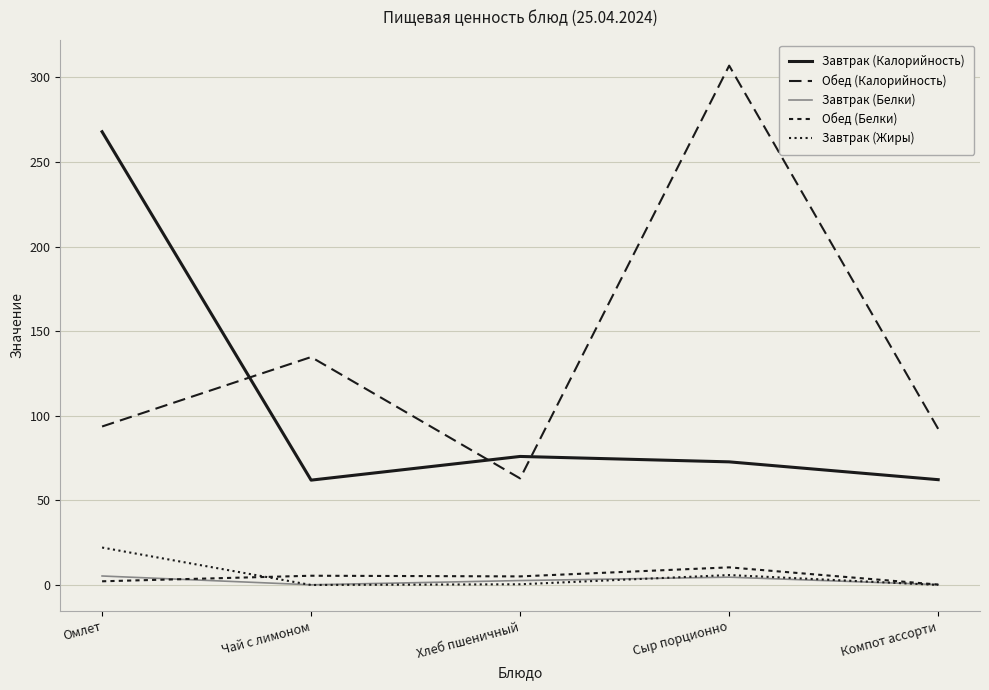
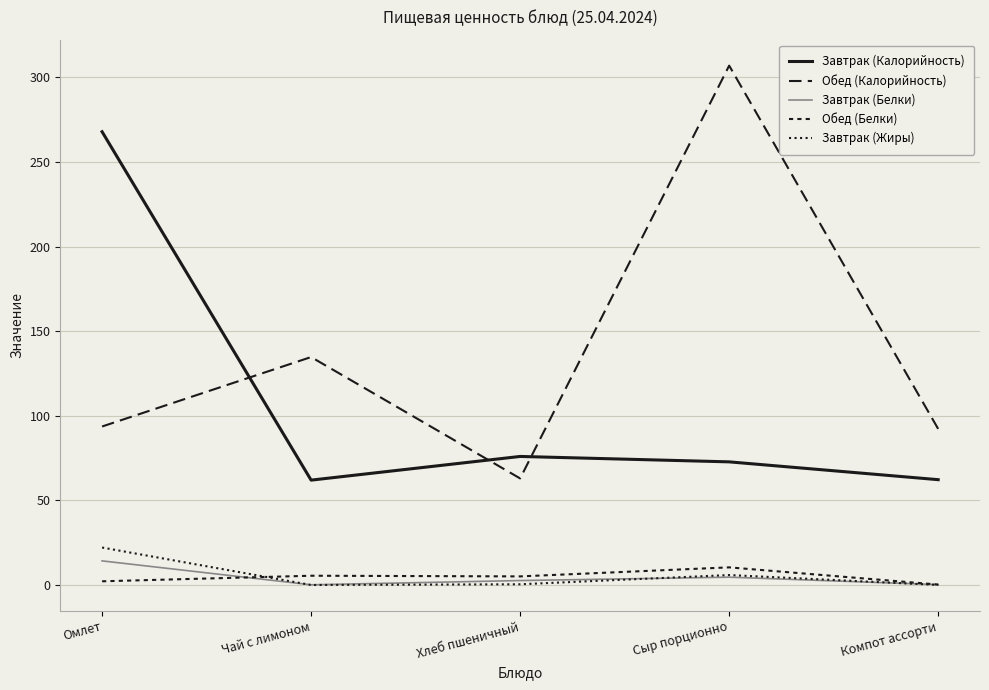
  {
    "Завтрак (Белки)": {
-     "Омлет": 5,
+     "Омлет": 14,
      "Хлеб пшеничный": 3
    }
  }
